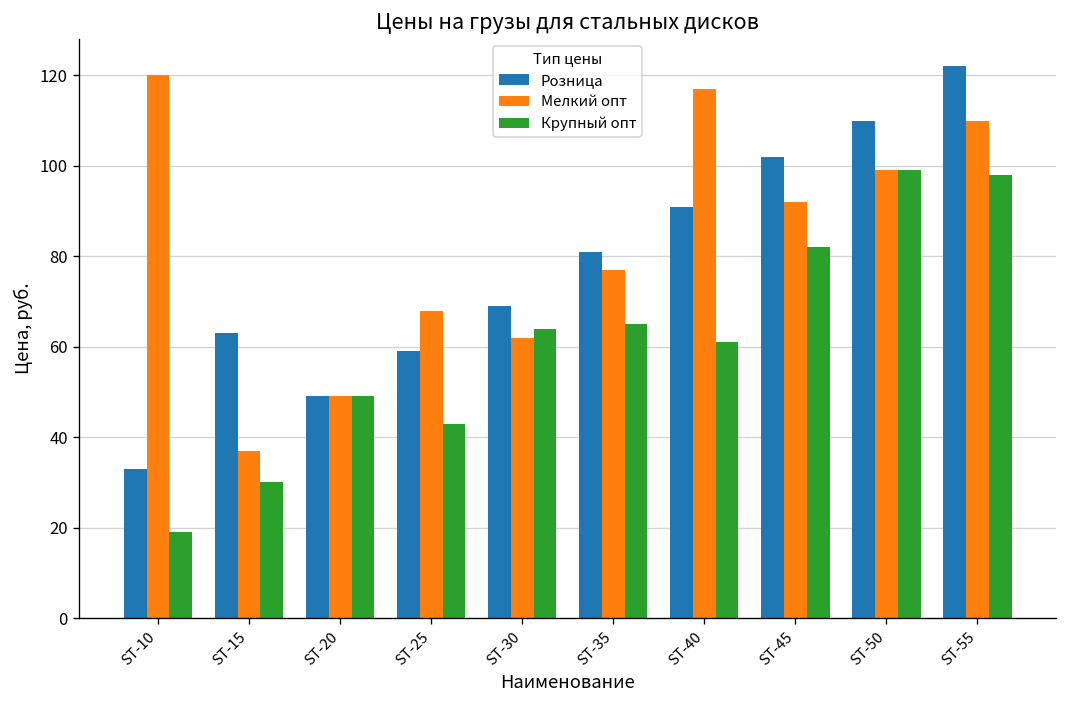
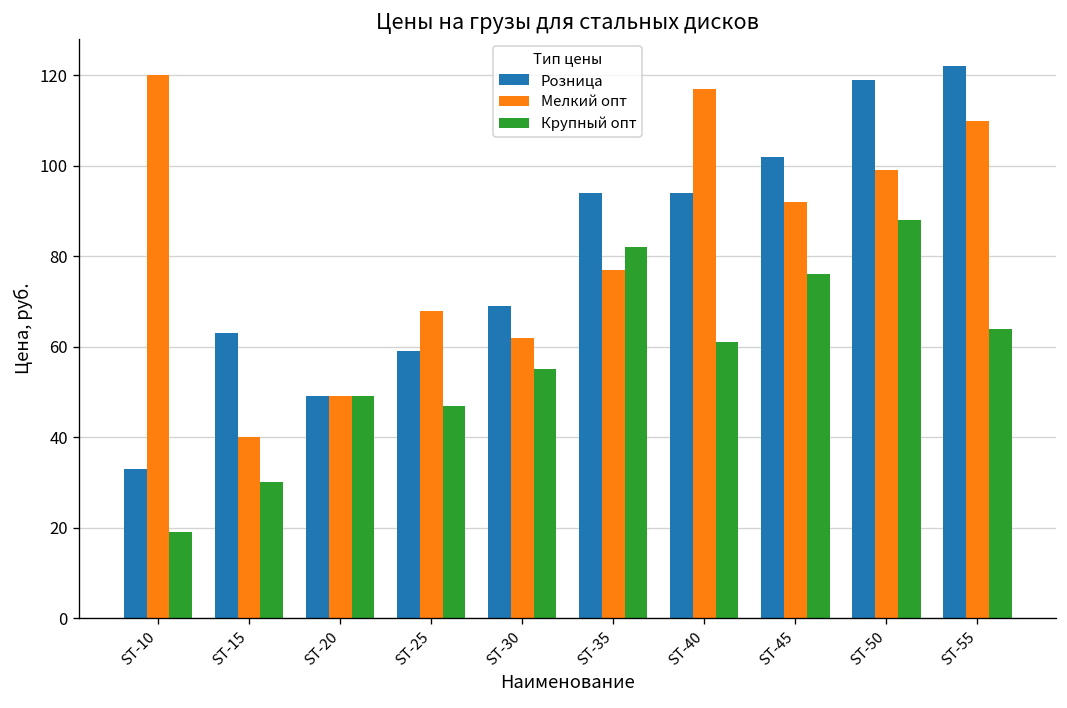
  {
    "Розница": {
      "ST-10": 33,
      "ST-15": 63,
      "ST-20": 49,
      "ST-25": 59,
      "ST-30": 69,
-     "ST-35": 81,
-     "ST-40": 91,
+     "ST-35": 94,
+     "ST-40": 94,
      "ST-45": 102,
-     "ST-50": 110,
+     "ST-50": 119,
      "ST-55": 122
    },
    "Мелкий опт": {
      "ST-10": 120,
-     "ST-15": 37,
+     "ST-15": 40,
      "ST-20": 49,
      "ST-25": 68,
      "ST-30": 62,
      "ST-35": 77,
      "ST-40": 117,
      "ST-45": 92,
      "ST-50": 99,
      "ST-55": 110
    },
    "Крупный опт": {
      "ST-10": 19,
      "ST-15": 30,
      "ST-20": 49,
-     "ST-25": 43,
-     "ST-30": 64,
-     "ST-35": 65,
+     "ST-25": 47,
+     "ST-30": 55,
+     "ST-35": 82,
      "ST-40": 61,
-     "ST-45": 82,
-     "ST-50": 99,
-     "ST-55": 98
+     "ST-45": 76,
+     "ST-50": 88,
+     "ST-55": 64
    }
  }
